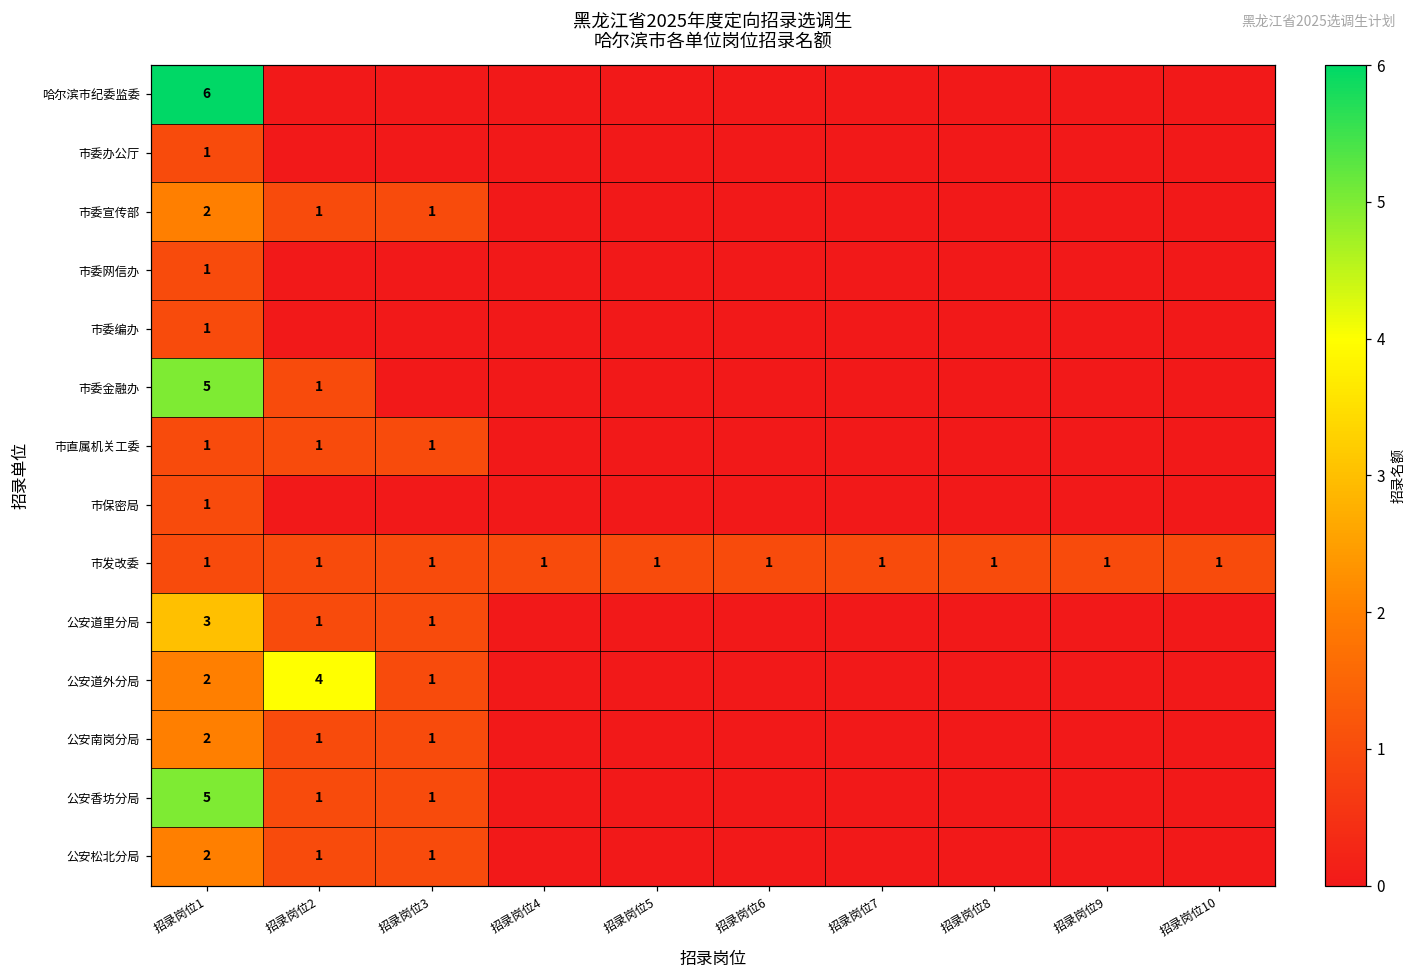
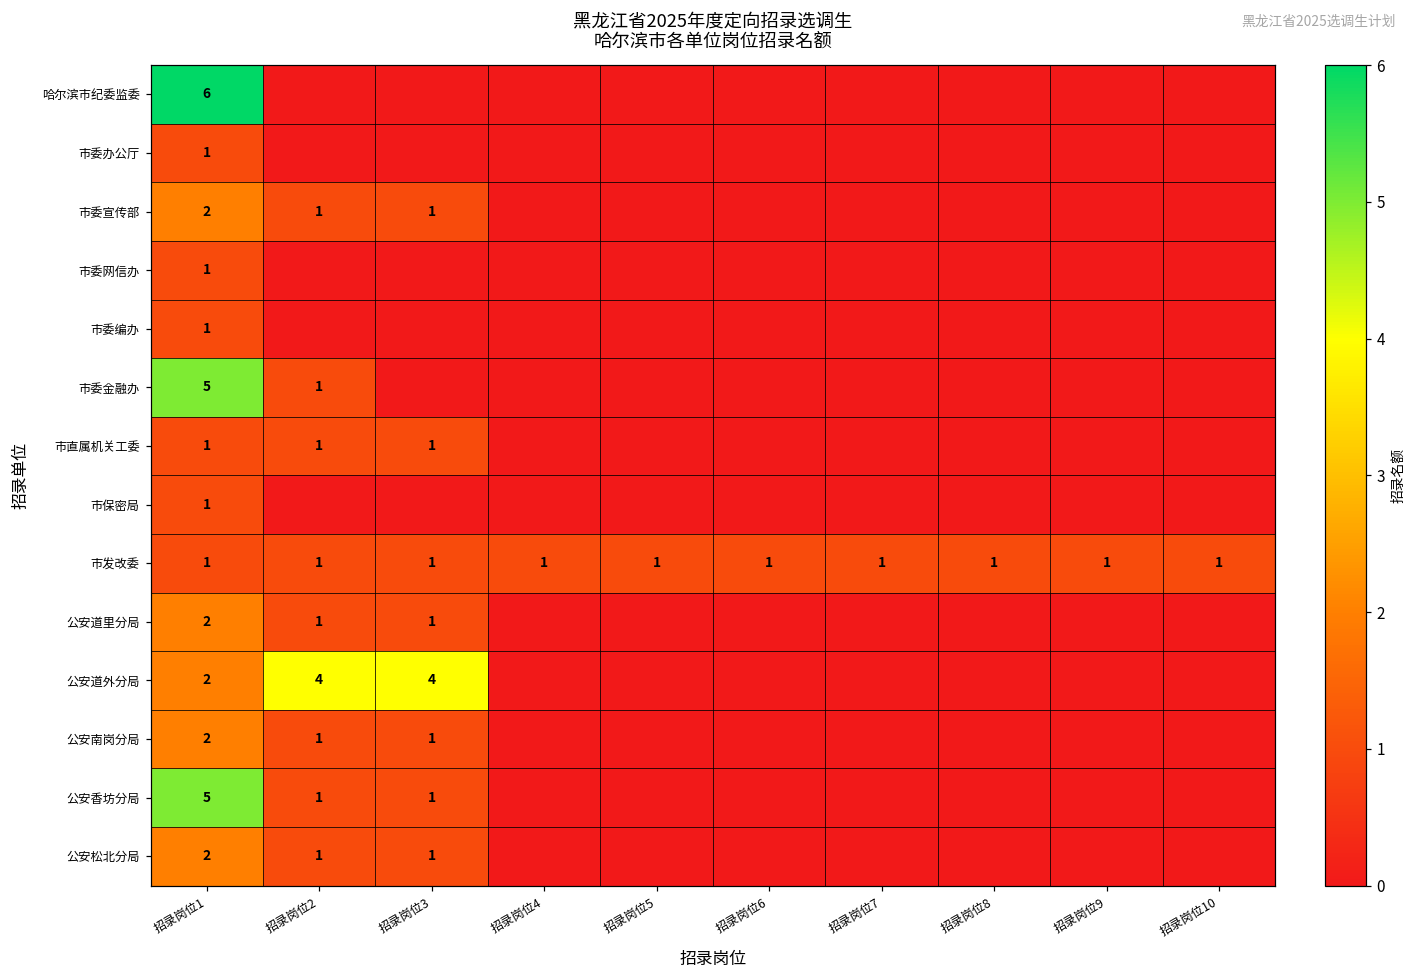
  {
    "哈尔滨市纪委监委": {
      "招录岗位1": 6
    },
    "市委办公厅": {
      "招录岗位1": 1
    },
    "市委宣传部": {
      "招录岗位1": 2,
      "招录岗位2": 1,
      "招录岗位3": 1
    },
    "市委网信办": {
      "招录岗位1": 1
    },
    "市委编办": {
      "招录岗位1": 1
    },
    "市委金融办": {
      "招录岗位1": 5,
      "招录岗位2": 1
    },
    "市直属机关工委": {
      "招录岗位1": 1,
      "招录岗位2": 1,
      "招录岗位3": 1
    },
    "市保密局": {
      "招录岗位1": 1
    },
    "市发改委": {
      "招录岗位1": 1,
      "招录岗位2": 1,
      "招录岗位3": 1,
      "招录岗位4": 1,
      "招录岗位5": 1,
      "招录岗位6": 1,
      "招录岗位7": 1,
      "招录岗位8": 1,
      "招录岗位9": 1,
      "招录岗位10": 1
    },
    "公安道里分局": {
-     "招录岗位1": 3,
+     "招录岗位1": 2,
      "招录岗位2": 1,
      "招录岗位3": 1
    },
    "公安道外分局": {
      "招录岗位1": 2,
      "招录岗位2": 4,
-     "招录岗位3": 1
+     "招录岗位3": 4
    },
    "公安南岗分局": {
      "招录岗位1": 2,
      "招录岗位2": 1,
      "招录岗位3": 1
    },
    "公安香坊分局": {
      "招录岗位1": 5,
      "招录岗位2": 1,
      "招录岗位3": 1
    },
    "公安松北分局": {
      "招录岗位1": 2,
      "招录岗位2": 1,
      "招录岗位3": 1
    }
  }
